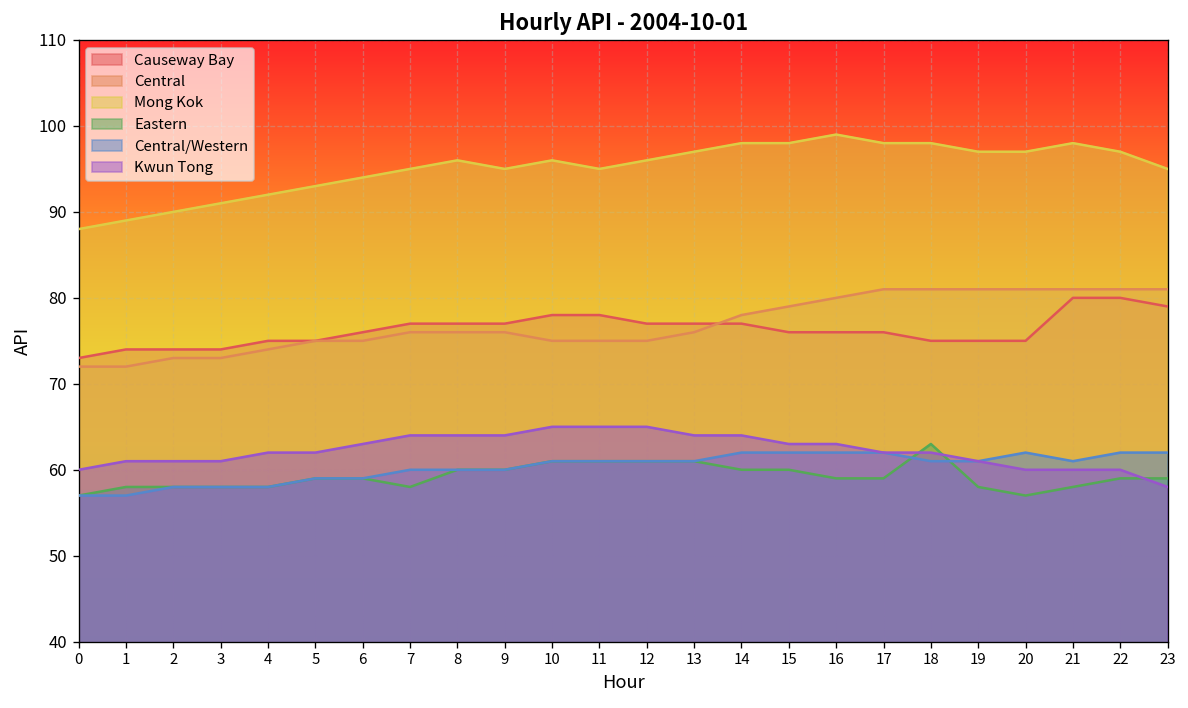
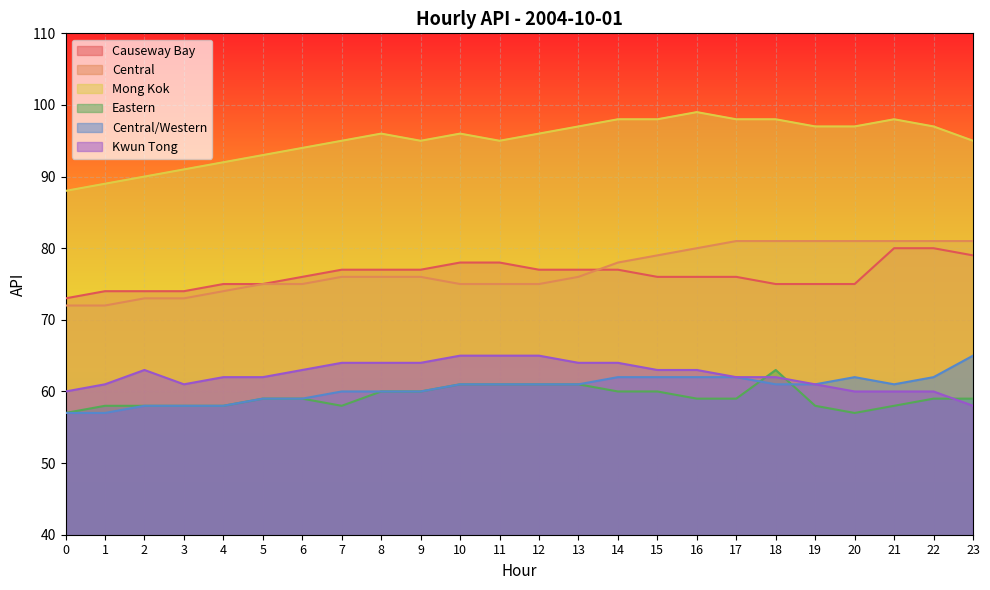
  {
    "Eastern": {
      "1": 58,
      "7": 58,
      "14": 60,
      "15": 60,
      "16": 59,
      "17": 59,
      "18": 63,
      "19": 58,
      "20": 57,
      "21": 58,
      "22": 59,
      "23": 59
    },
    "Central/Western": {
      "1": 57,
      "7": 60,
      "14": 62,
      "15": 62,
      "16": 62,
      "18": 61,
      "20": 62,
      "21": 61,
      "22": 62,
-     "23": 62
+     "23": 65
    },
    "Kwun Tong": {
      "0": 60,
      "1": 61,
-     "2": 61,
+     "2": 63,
      "3": 61,
      "4": 62,
      "5": 62,
      "6": 63,
      "7": 64,
      "8": 64,
      "9": 64,
      "10": 65,
      "11": 65,
      "12": 65,
      "13": 64,
      "14": 64,
      "15": 63,
      "16": 63,
      "18": 62,
      "20": 60,
      "21": 60,
      "22": 60,
      "23": 58
    }
  }
